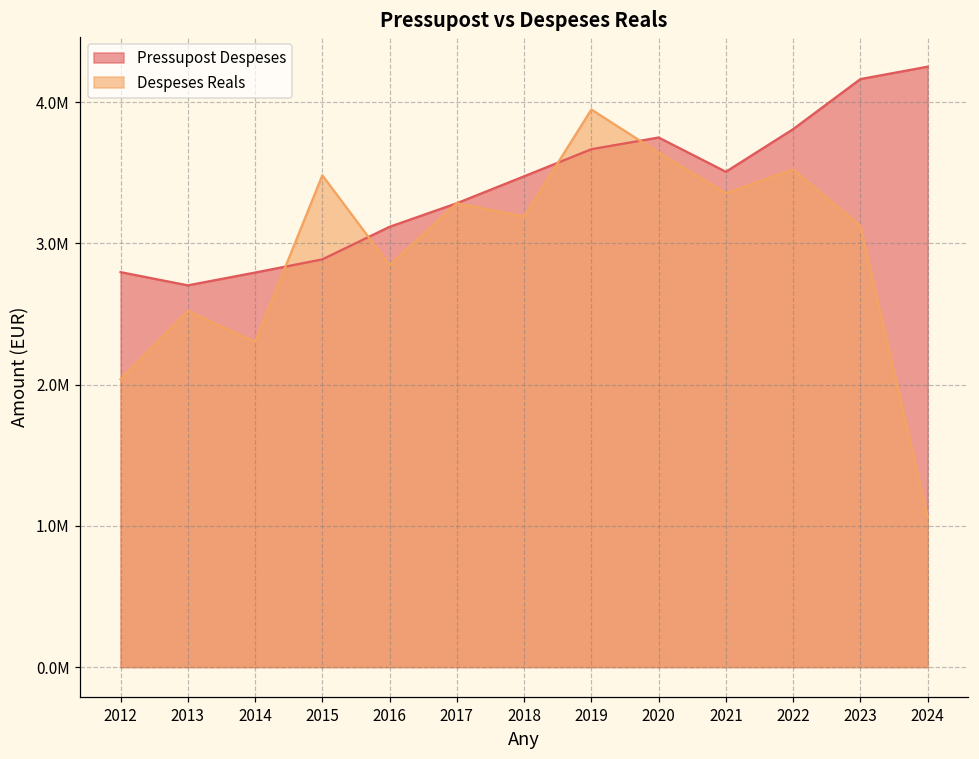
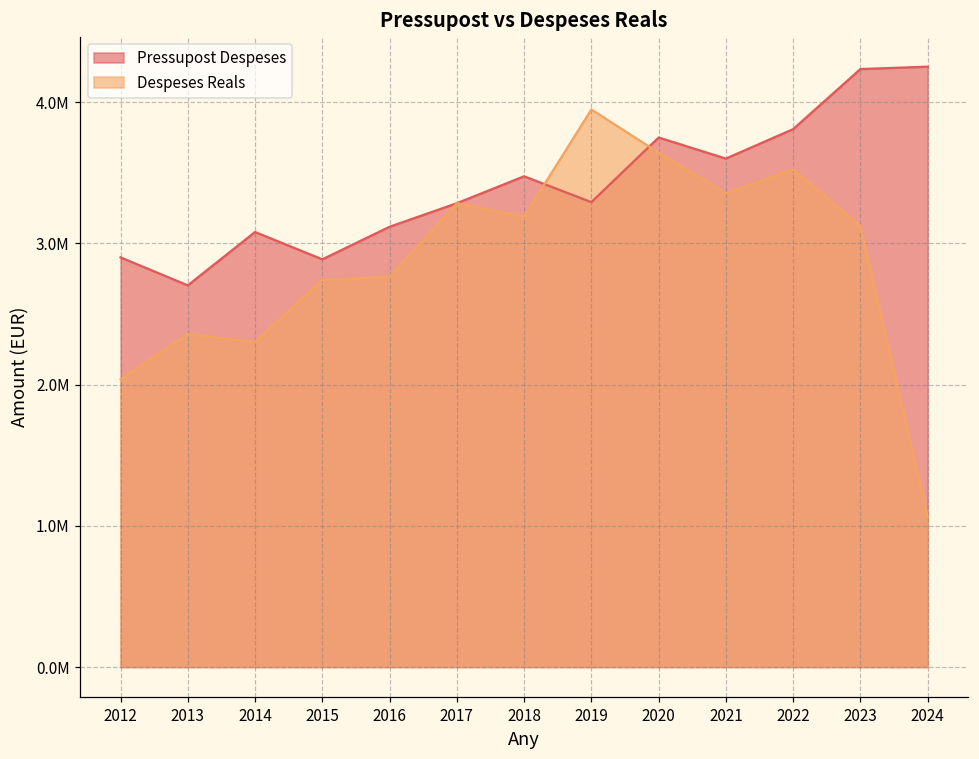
  {
    "Pressupost Despeses": {
-     "2012": 2800000,
+     "2012": 2900000,
      "2013": 2700000,
-     "2014": 2790000,
+     "2014": 3080000,
      "2015": 2890000,
      "2016": 3120000,
      "2018": 3480000,
-     "2019": 3670000,
+     "2019": 3290000,
      "2020": 3750000,
-     "2021": 3510000,
+     "2021": 3600000,
      "2022": 3810000,
-     "2023": 4160000,
+     "2023": 4230000,
      "2024": 4250000
    },
    "Despeses Reals": {
      "2012": 2040000,
-     "2013": 2520000,
+     "2013": 2360000,
      "2014": 2300000,
-     "2015": 3480000,
-     "2016": 2850000,
+     "2015": 2740000,
+     "2016": 2760000,
      "2018": 3190000,
      "2019": 3950000,
      "2020": 3640000,
      "2021": 3360000,
      "2022": 3520000,
      "2023": 3120000,
      "2024": 1060000
    }
  }
